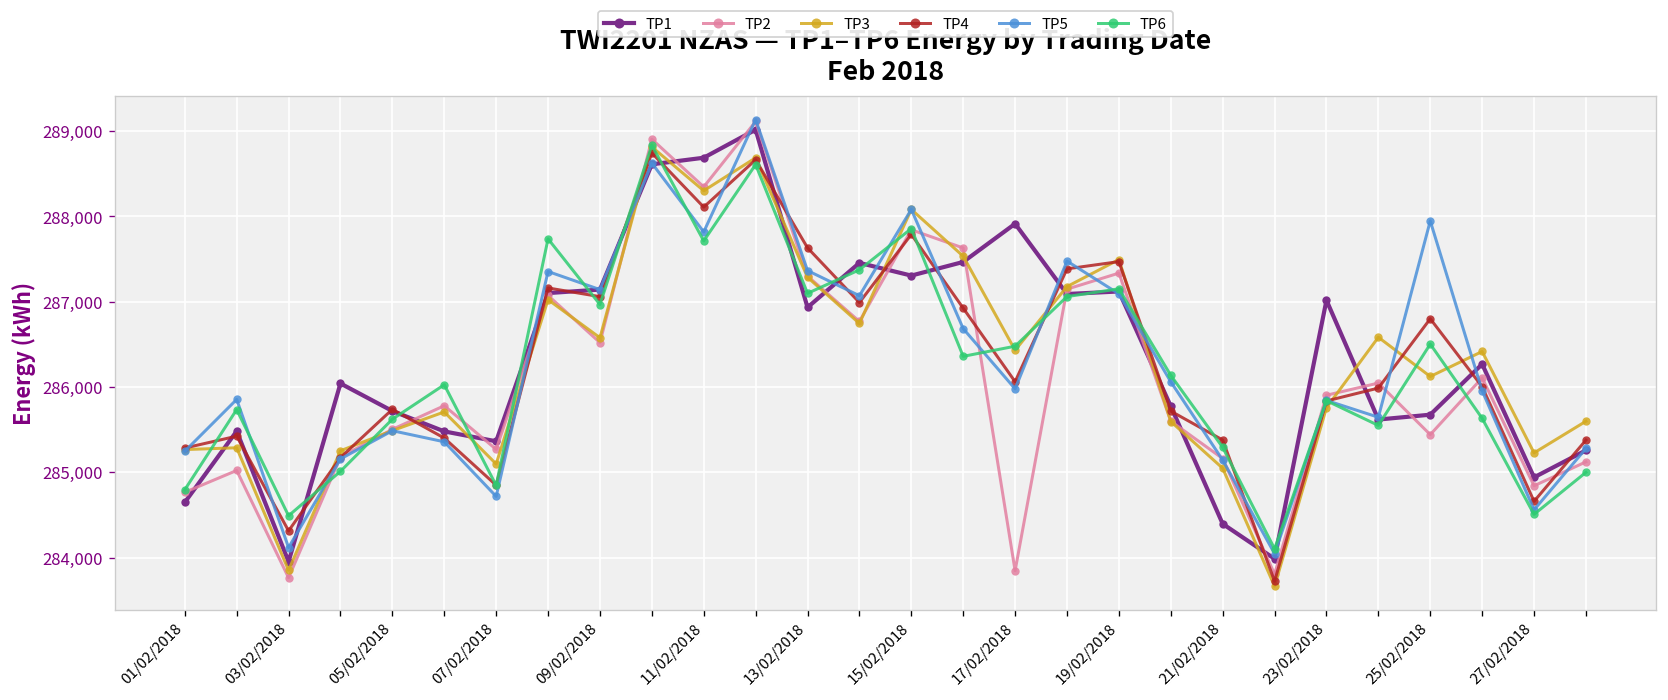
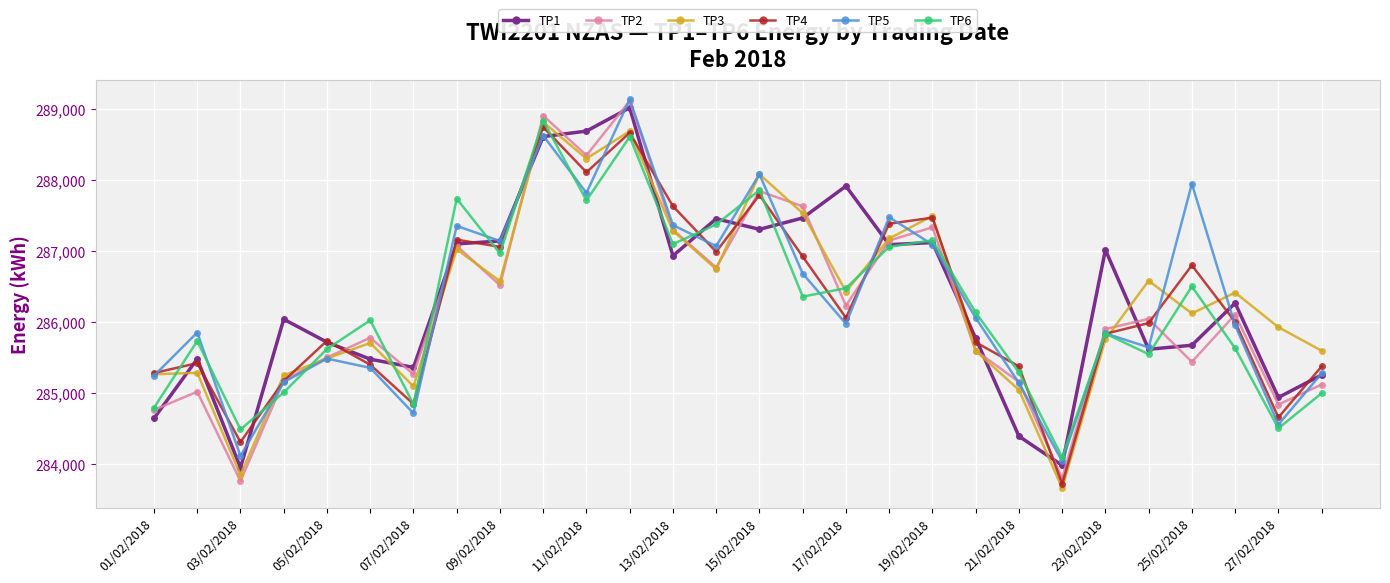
  {
    "TP1": {
      "01/02/2018": "284,600",
      "03/02/2018": "284,000",
      "07/02/2018": "285,400",
      "11/02/2018": "288,700",
      "13/02/2018": "286,900",
      "15/02/2018": "287,300",
      "17/02/2018": "287,900",
      "21/02/2018": "284,400",
      "23/02/2018": "287,000",
      "25/02/2018": "285,700",
      "27/02/2018": "284,900"
    },
    "TP2": {
      "03/02/2018": "283,800",
      "07/02/2018": "285,300",
      "09/02/2018": "286,500",
      "11/02/2018": "288,300",
-     "17/02/2018": "283,800",
+     "17/02/2018": "286,200",
      "19/02/2018": "287,300",
      "23/02/2018": "285,900",
      "25/02/2018": "285,400",
      "27/02/2018": "284,800"
    },
    "TP3": {
      "03/02/2018": "283,900",
      "07/02/2018": "285,100",
      "09/02/2018": "286,600",
      "11/02/2018": "288,300",
      "17/02/2018": "286,400",
      "21/02/2018": "285,000",
      "23/02/2018": "285,800",
      "25/02/2018": "286,100",
-     "27/02/2018": "285,200"
+     "27/02/2018": "285,900"
    },
    "TP4": {
      "03/02/2018": "284,300",
      "09/02/2018": "287,100",
      "11/02/2018": "288,100",
      "13/02/2018": "287,600",
      "15/02/2018": "287,800",
      "17/02/2018": "286,100",
      "21/02/2018": "285,400",
      "25/02/2018": "286,800",
      "27/02/2018": "284,700"
    },
    "TP5": {
      "03/02/2018": "284,100",
      "07/02/2018": "284,700",
      "11/02/2018": "287,800",
      "13/02/2018": "287,400",
      "17/02/2018": "286,000",
      "25/02/2018": "287,900",
      "27/02/2018": "284,600"
    },
    "TP6": {
      "03/02/2018": "284,500",
      "05/02/2018": "285,600",
      "09/02/2018": "287,000",
      "11/02/2018": "287,700",
      "13/02/2018": "287,100",
      "17/02/2018": "286,500",
      "21/02/2018": "285,300",
      "25/02/2018": "286,500",
      "27/02/2018": "284,500"
    }
  }
